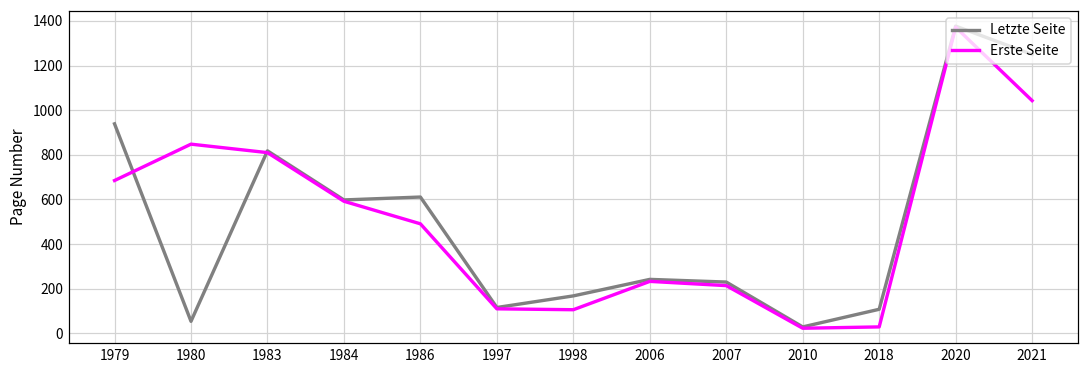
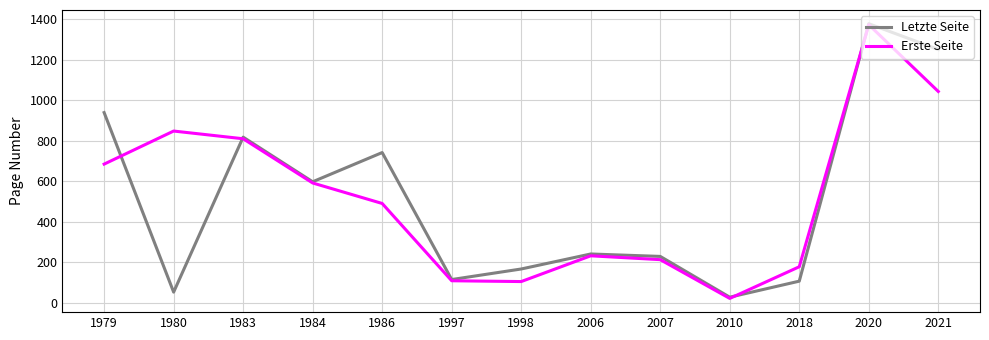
  {
    "Letzte Seite": {
      "1979": 940,
      "1980": 50,
-     "1986": 610,
+     "1986": 740,
      "1998": 170,
      "2007": 230,
      "2018": 110
    },
    "Erste Seite": {
      "1979": 690,
      "1980": 850,
      "1986": 490,
      "1998": 110,
      "2007": 210,
-     "2018": 30,
+     "2018": 180,
      "2021": 1040
    }
  }
